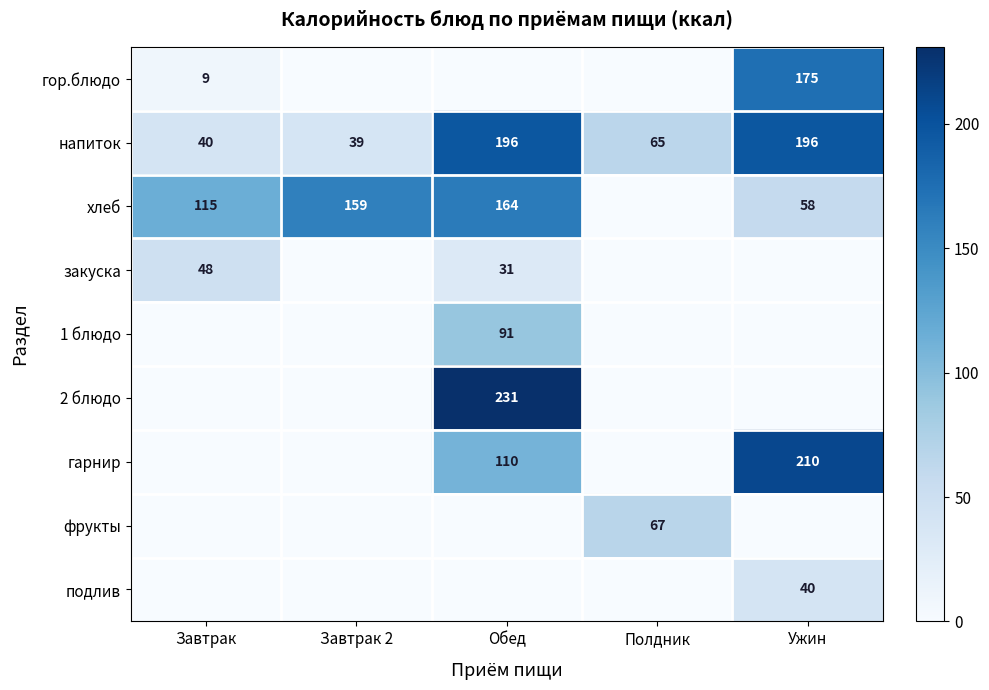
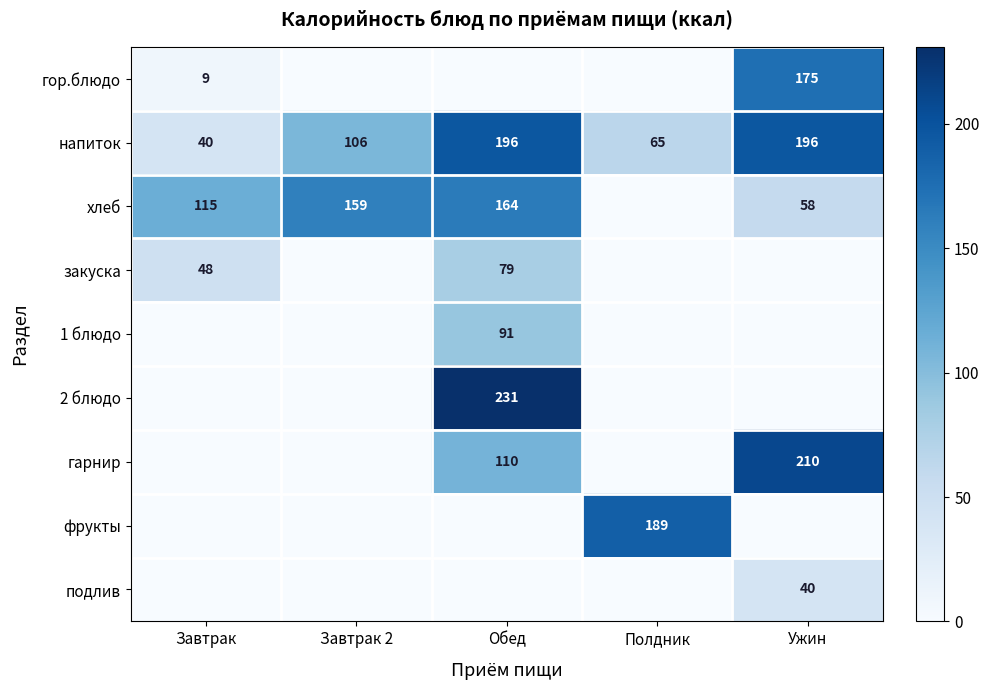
  {
    "гор.блюдо": {
      "Завтрак": 9,
      "Ужин": 175
    },
    "напиток": {
      "Завтрак": 40,
-     "Завтрак 2": 39,
+     "Завтрак 2": 106,
      "Обед": 196,
      "Полдник": 65,
      "Ужин": 196
    },
    "хлеб": {
      "Завтрак": 115,
      "Завтрак 2": 159,
      "Обед": 164,
      "Ужин": 58
    },
    "закуска": {
      "Завтрак": 48,
-     "Обед": 31
+     "Обед": 79
    },
    "1 блюдо": {
      "Обед": 91
    },
    "2 блюдо": {
      "Обед": 231
    },
    "гарнир": {
      "Обед": 110,
      "Ужин": 210
    },
    "фрукты": {
-     "Полдник": 67
+     "Полдник": 189
    },
    "подлив": {
      "Ужин": 40
    }
  }
